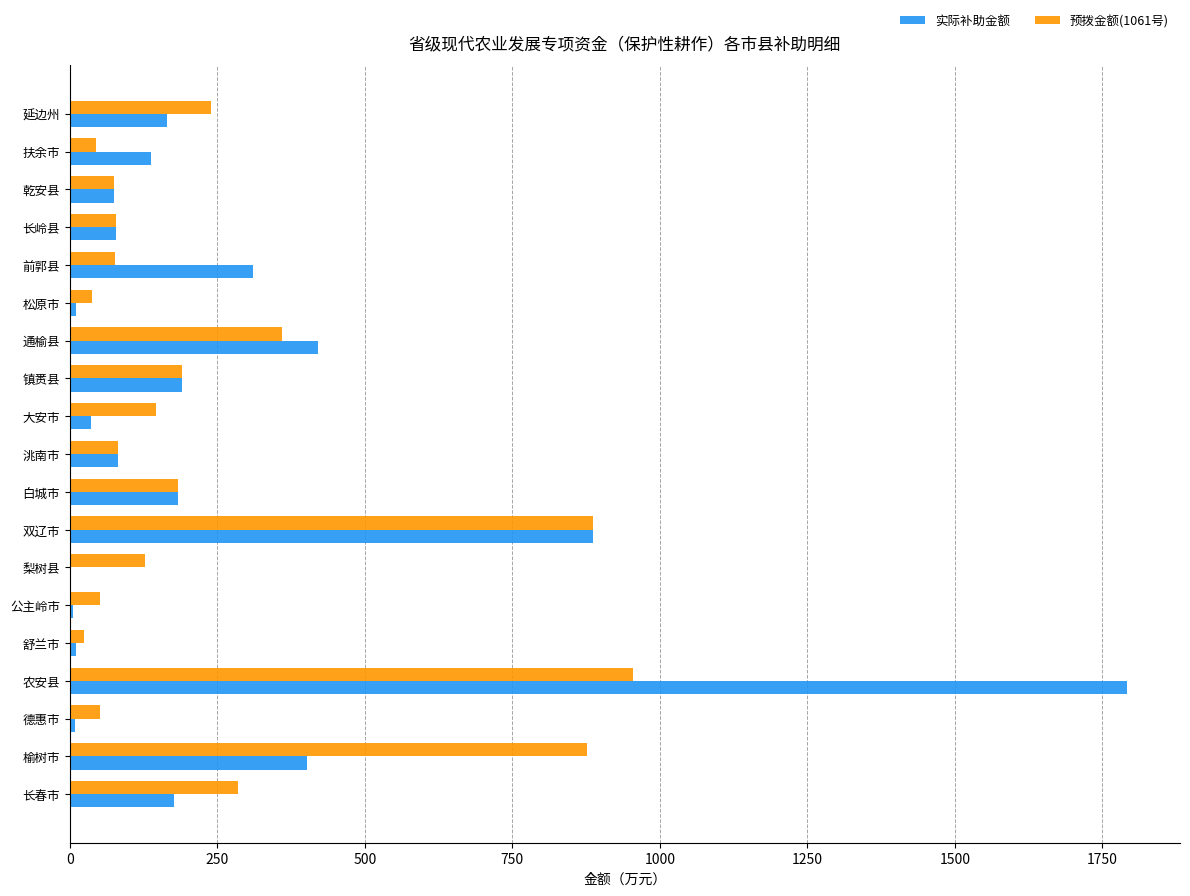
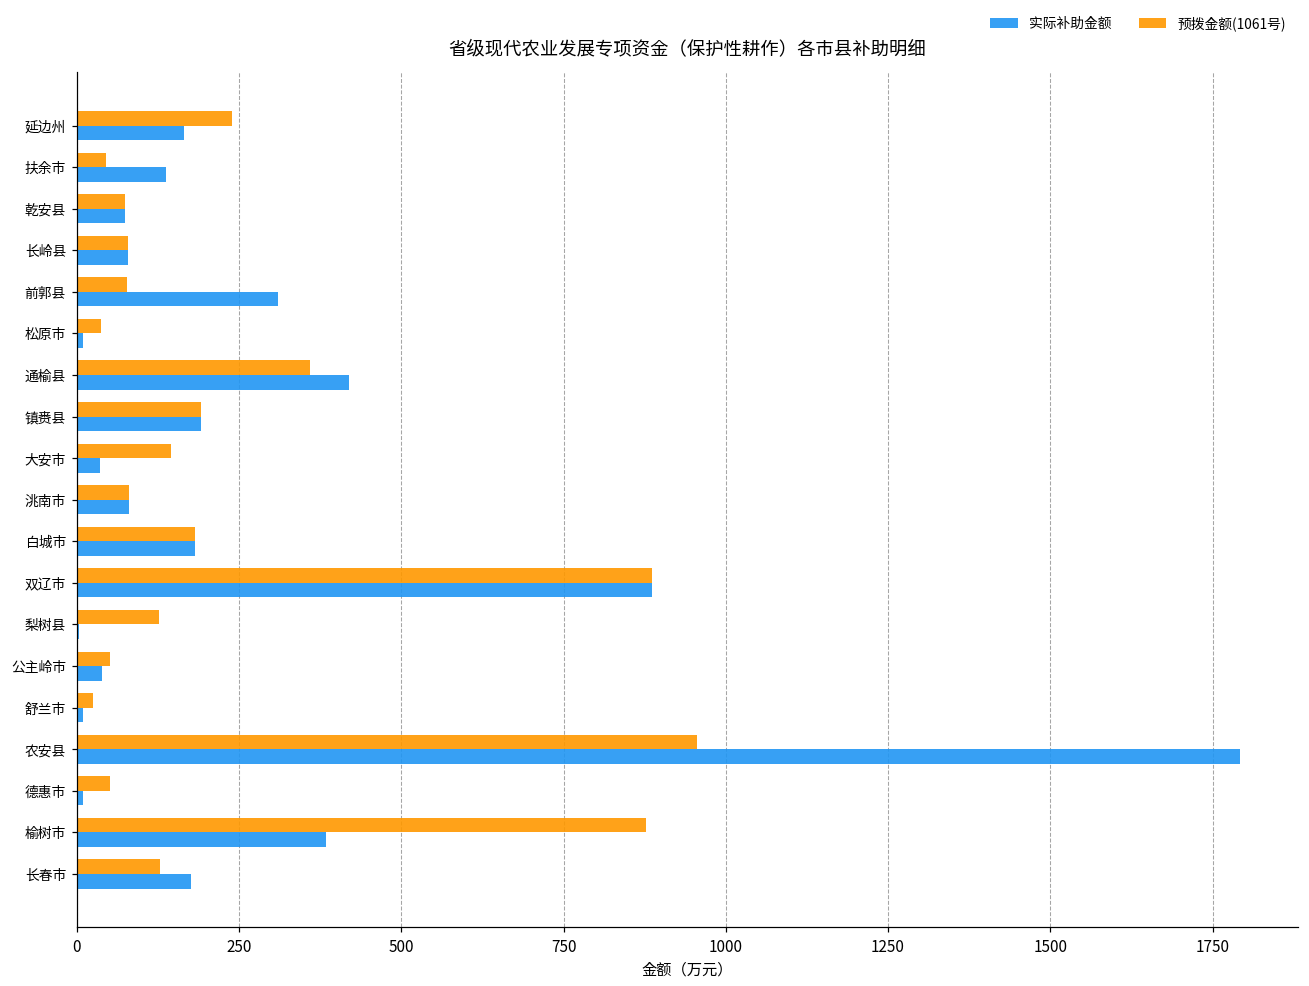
  {
    "实际补助金额": {
      "延边州": 170,
      "扶余市": 140,
      "乾安县": 80,
      "长岭县": 80,
      "前郭县": 310,
      "松原市": 10,
      "通榆县": 420,
      "镇赉县": 190,
      "大安市": 40,
      "洮南市": 80,
      "白城市": 180,
      "双辽市": 890,
-     "公主岭市": 10,
+     "公主岭市": 40,
      "舒兰市": 10,
      "农安县": 1790,
      "德惠市": 10,
-     "榆树市": 400,
+     "榆树市": 380,
      "长春市": 180
    },
    "预拨金额(1061号)": {
      "延边州": 240,
      "扶余市": 50,
      "乾安县": 80,
      "长岭县": 80,
      "前郭县": 80,
      "松原市": 40,
      "通榆县": 360,
      "镇赉县": 190,
      "大安市": 150,
      "洮南市": 80,
      "白城市": 180,
      "双辽市": 890,
      "梨树县": 130,
      "公主岭市": 50,
      "舒兰市": 30,
      "农安县": 960,
      "德惠市": 50,
      "榆树市": 880,
-     "长春市": 290
+     "长春市": 130
    }
  }
